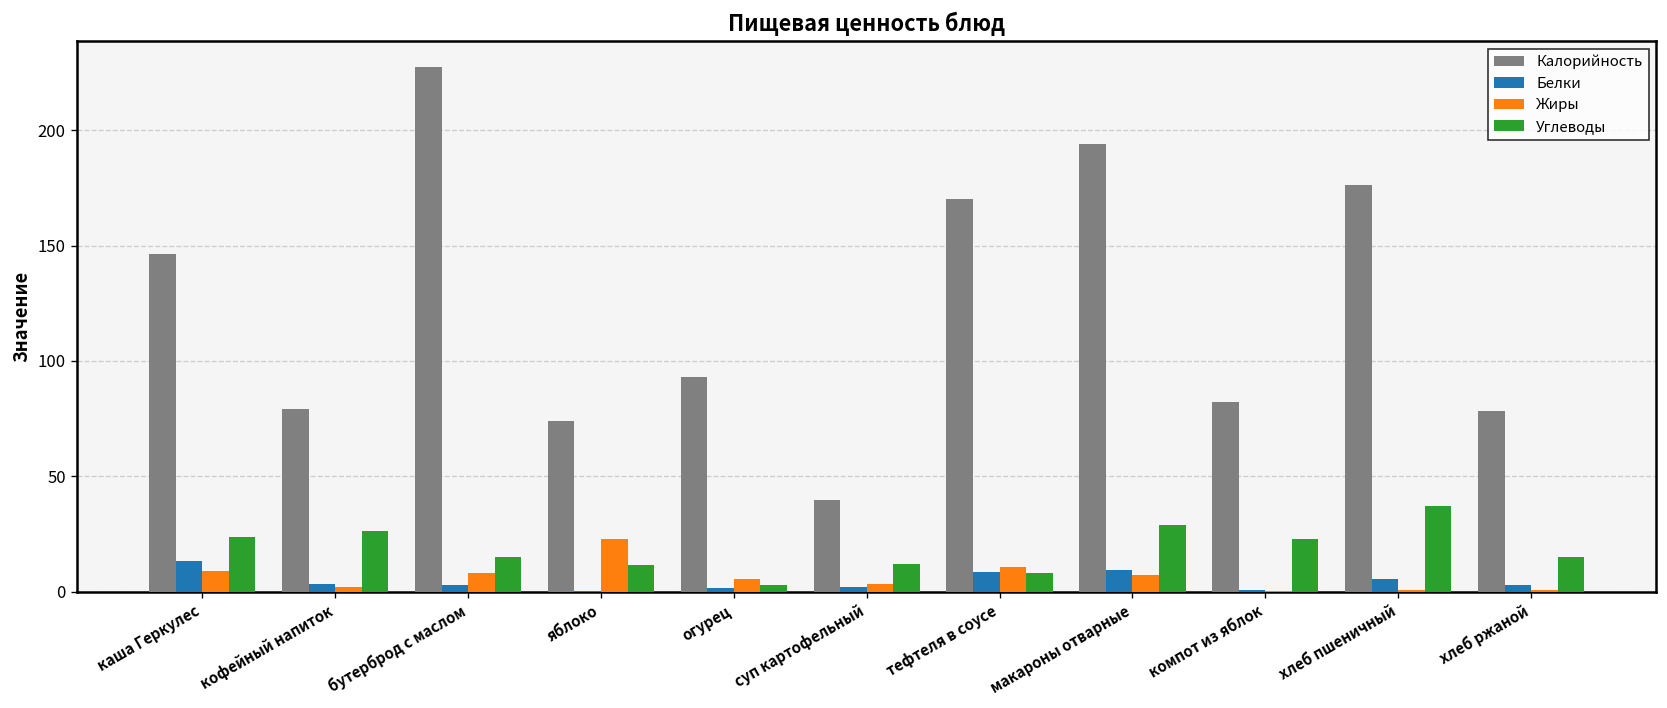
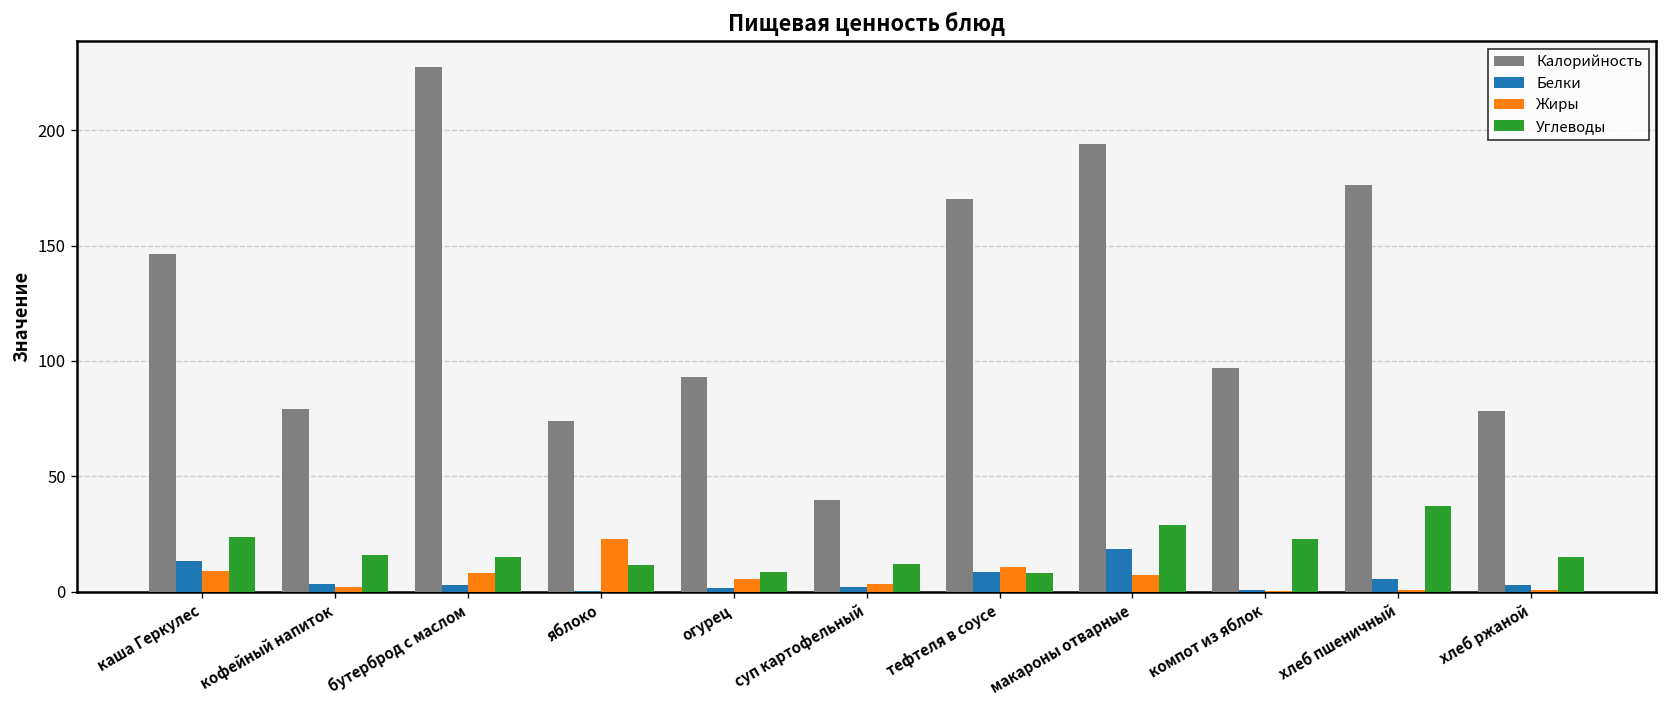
  {
    "Калорийность": {
      "каша Геркулес": 146,
      "кофейный напиток": 79,
      "бутерброд с маслом": 227,
      "яблоко": 74,
      "огурец": 93,
      "суп картофельный": 40,
      "тефтеля в соусе": 170,
      "макароны отварные": 194,
-     "компот из яблок": 82,
+     "компот из яблок": 97,
      "хлеб пшеничный": 176,
      "хлеб ржаной": 78
    },
    "Белки": {
      "каша Геркулес": 13,
      "кофейный напиток": 3,
      "бутерброд с маслом": 3,
      "огурец": 1,
      "суп картофельный": 2,
      "тефтеля в соусе": 9,
-     "макароны отварные": 9,
+     "макароны отварные": 18,
      "хлеб пшеничный": 6,
      "хлеб ржаной": 3
    },
    "Жиры": {
      "каша Геркулес": 9,
      "кофейный напиток": 2,
      "бутерброд с маслом": 8,
      "яблоко": 23,
      "огурец": 5,
      "суп картофельный": 3,
      "тефтеля в соусе": 11,
      "макароны отварные": 7
    },
    "Углеводы": {
      "каша Геркулес": 24,
-     "кофейный напиток": 26,
+     "кофейный напиток": 16,
      "бутерброд с маслом": 15,
      "яблоко": 11,
-     "огурец": 3,
+     "огурец": 8,
      "суп картофельный": 12,
      "тефтеля в соусе": 8,
      "макароны отварные": 29,
      "компот из яблок": 23,
      "хлеб пшеничный": 37,
      "хлеб ржаной": 15
    }
  }
